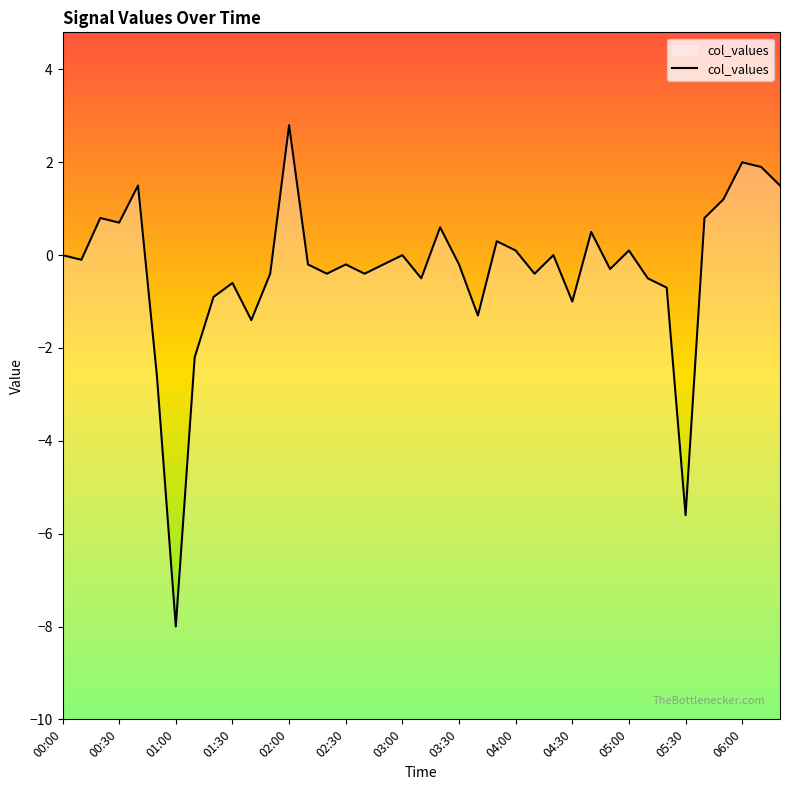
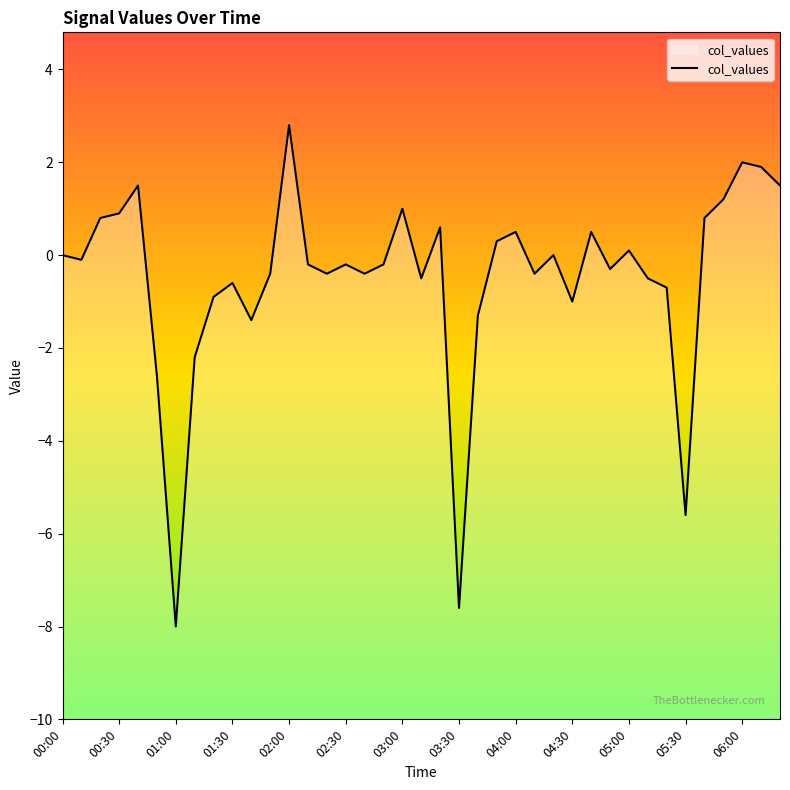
  {
    "00:00": 0.0,
-   "00:30": 0.7,
+   "00:30": 0.9,
    "01:00": -8.0,
    "01:30": -0.6,
    "02:00": 2.8,
    "02:30": -0.2,
-   "03:00": 0,
-   "03:30": -0.2,
-   "04:00": 0.1,
+   "03:00": 1,
+   "03:30": -7.6,
+   "04:00": 0.5,
    "04:30": -1.0,
    "05:00": 0.1,
    "05:30": -5.6,
    "06:00": 2.0
  }
